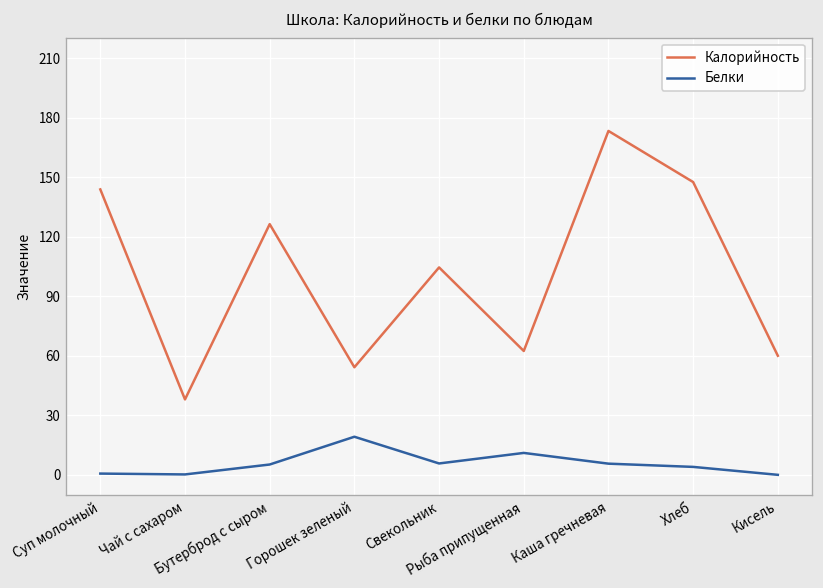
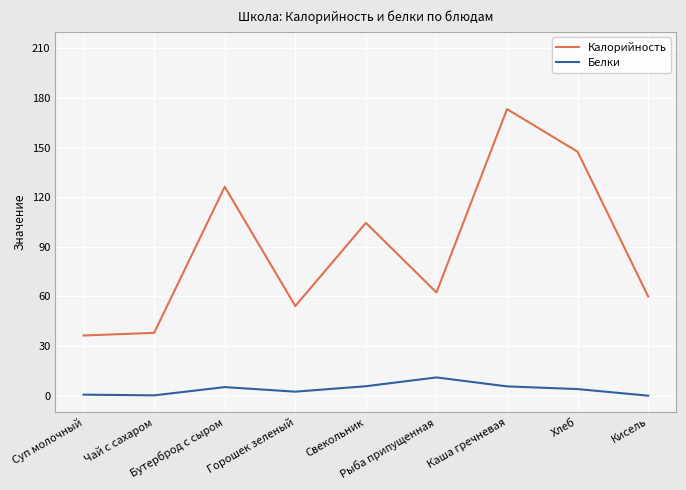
  {
    "Калорийность": {
-     "Суп молочный": 144,
+     "Суп молочный": 36,
      "Чай с сахаром": 38,
      "Бутерброд с сыром": 126,
      "Горошек зеленый": 54,
      "Свекольник": 105,
      "Рыба припущенная": 62,
      "Каша гречневая": 173,
      "Хлеб": 148,
      "Кисель": 60
    },
    "Белки": {
      "Суп молочный": 1,
      "Чай с сахаром": 0,
      "Бутерброд с сыром": 5,
-     "Горошек зеленый": 19,
+     "Горошек зеленый": 2,
      "Свекольник": 6,
      "Рыба припущенная": 11,
      "Каша гречневая": 6,
      "Хлеб": 4,
      "Кисель": 0
    }
  }
